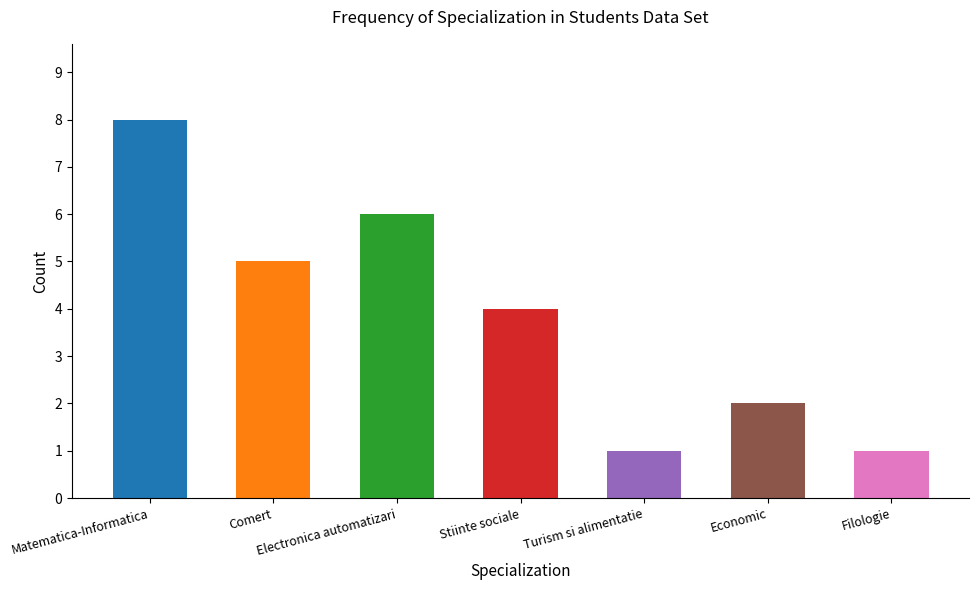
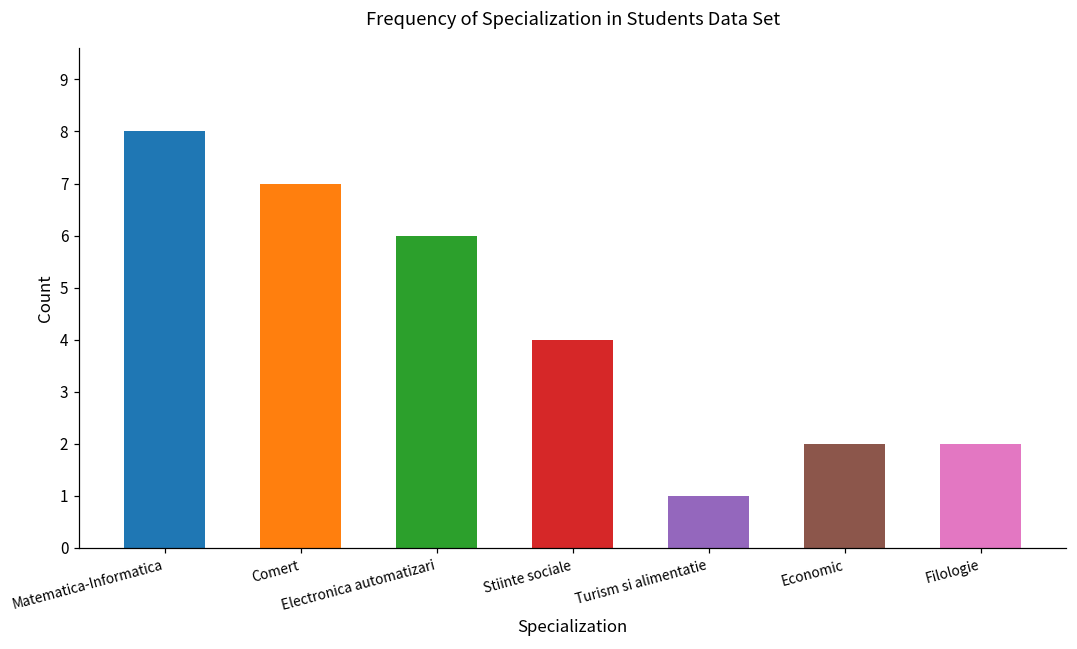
  {
    "Matematica-Informatica": 8,
-   "Comert": 5,
+   "Comert": 7,
    "Electronica automatizari": 6,
    "Stiinte sociale": 4,
    "Turism si alimentatie": 1,
    "Economic": 2,
-   "Filologie": 1
+   "Filologie": 2
  }
